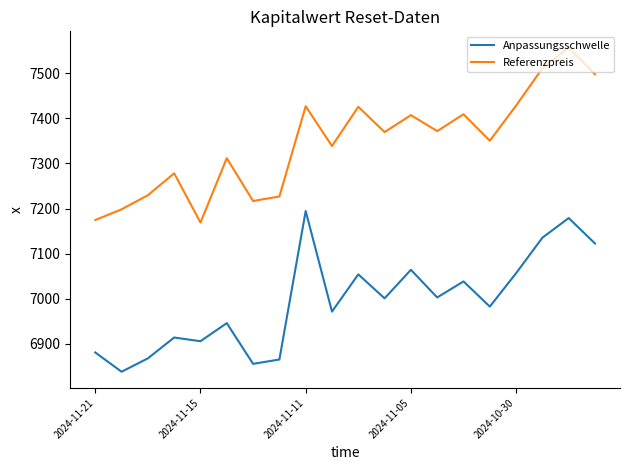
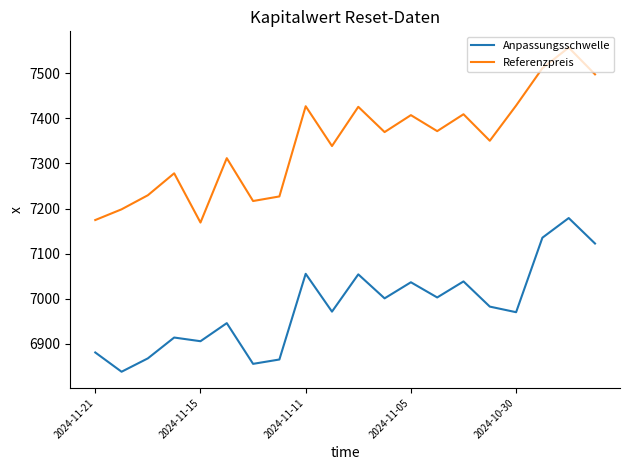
  {
    "Anpassungsschwelle": {
      "2024-11-21": 6880,
      "2024-11-15": 6910,
-     "2024-11-11": 7190,
-     "2024-11-05": 7060,
-     "2024-10-30": 7060
+     "2024-11-11": 7060,
+     "2024-11-05": 7040,
+     "2024-10-30": 6970
    },
    "Referenzpreis": {
      "2024-11-21": 7170,
      "2024-11-15": 7170,
      "2024-11-11": 7430,
      "2024-11-05": 7410,
      "2024-10-30": 7430
    }
  }
